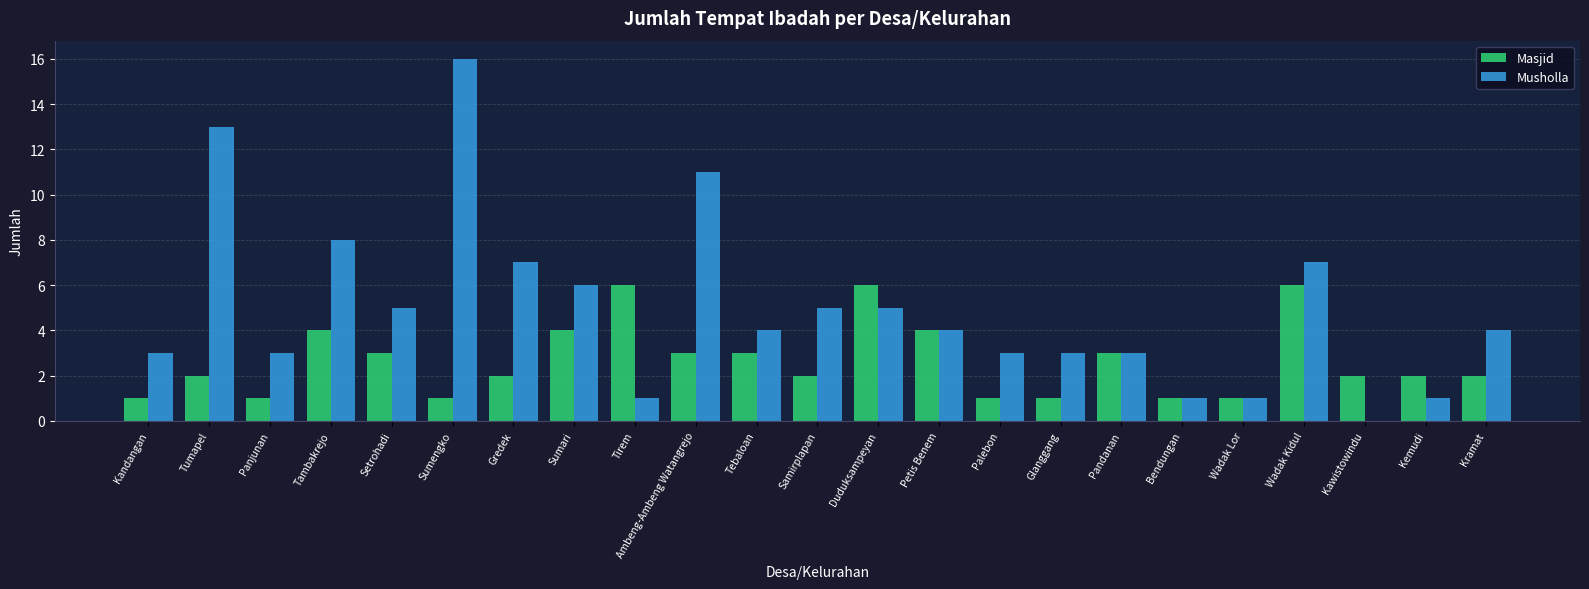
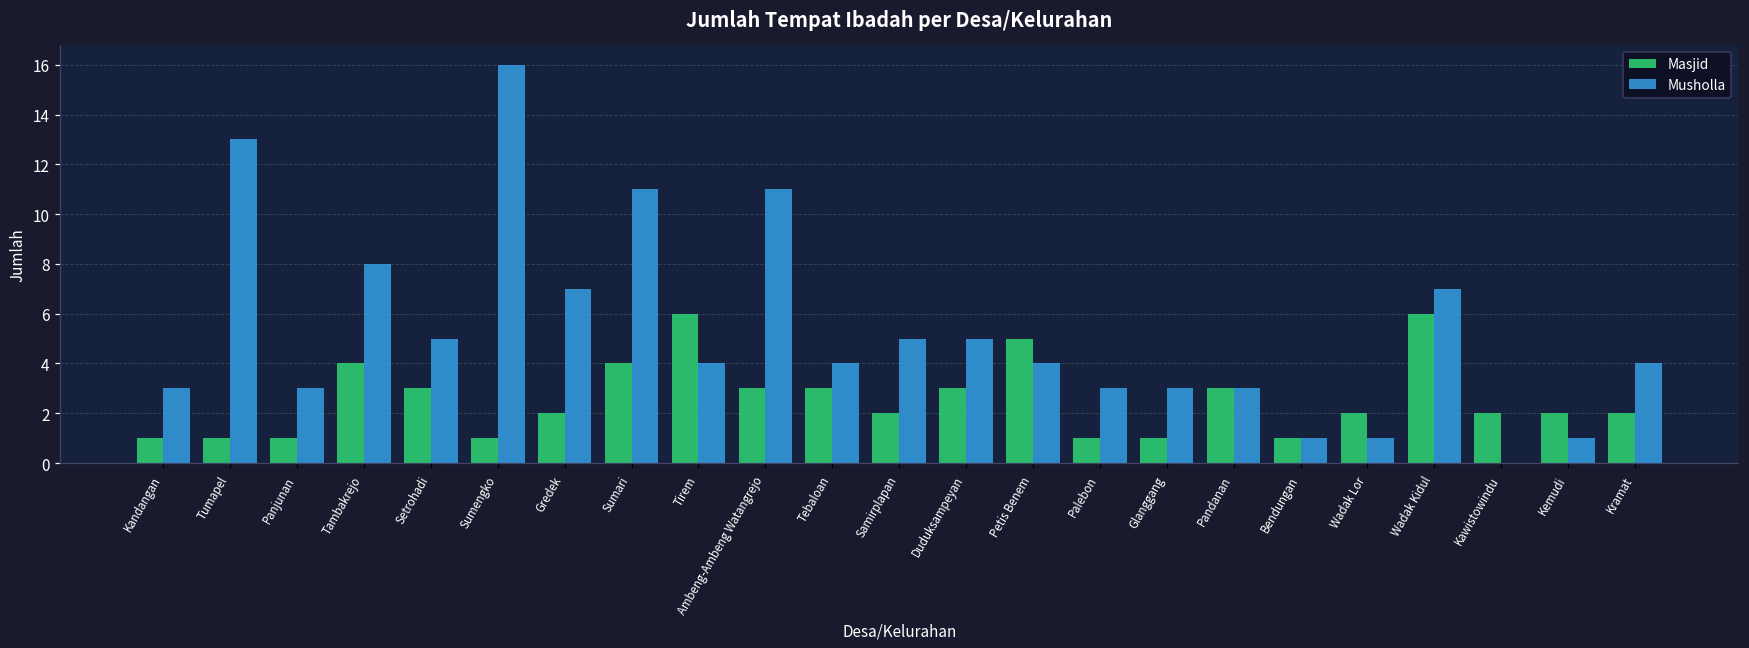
  {
    "Masjid": {
      "Kandangan": 1,
-     "Tumapel": 2,
+     "Tumapel": 1,
      "Panjunan": 1,
      "Tambakrejo": 4,
      "Setrohadi": 3,
      "Sumengko": 1,
      "Gredek": 2,
      "Sumari": 4,
      "Tirem": 6,
      "Ambeng-Ambeng Watangrejo": 3,
      "Tebaloan": 3,
      "Samirplapan": 2,
-     "Duduksampeyan": 6,
-     "Petis Benem": 4,
+     "Duduksampeyan": 3,
+     "Petis Benem": 5,
      "Palebon": 1,
      "Glanggang": 1,
      "Pandanan": 3,
      "Bendungan": 1,
-     "Wadak Lor": 1,
+     "Wadak Lor": 2,
      "Wadak Kidul": 6,
      "Kawistowindu": 2,
      "Kemudi": 2,
      "Kramat": 2
    },
    "Musholla": {
      "Kandangan": 3,
      "Tumapel": 13,
      "Panjunan": 3,
      "Tambakrejo": 8,
      "Setrohadi": 5,
      "Sumengko": 16,
      "Gredek": 7,
-     "Sumari": 6,
-     "Tirem": 1,
+     "Sumari": 11,
+     "Tirem": 4,
      "Ambeng-Ambeng Watangrejo": 11,
      "Tebaloan": 4,
      "Samirplapan": 5,
      "Duduksampeyan": 5,
      "Petis Benem": 4,
      "Palebon": 3,
      "Glanggang": 3,
      "Pandanan": 3,
      "Bendungan": 1,
      "Wadak Lor": 1,
      "Wadak Kidul": 7,
      "Kawistowindu": 0,
      "Kemudi": 1,
      "Kramat": 4
    }
  }
